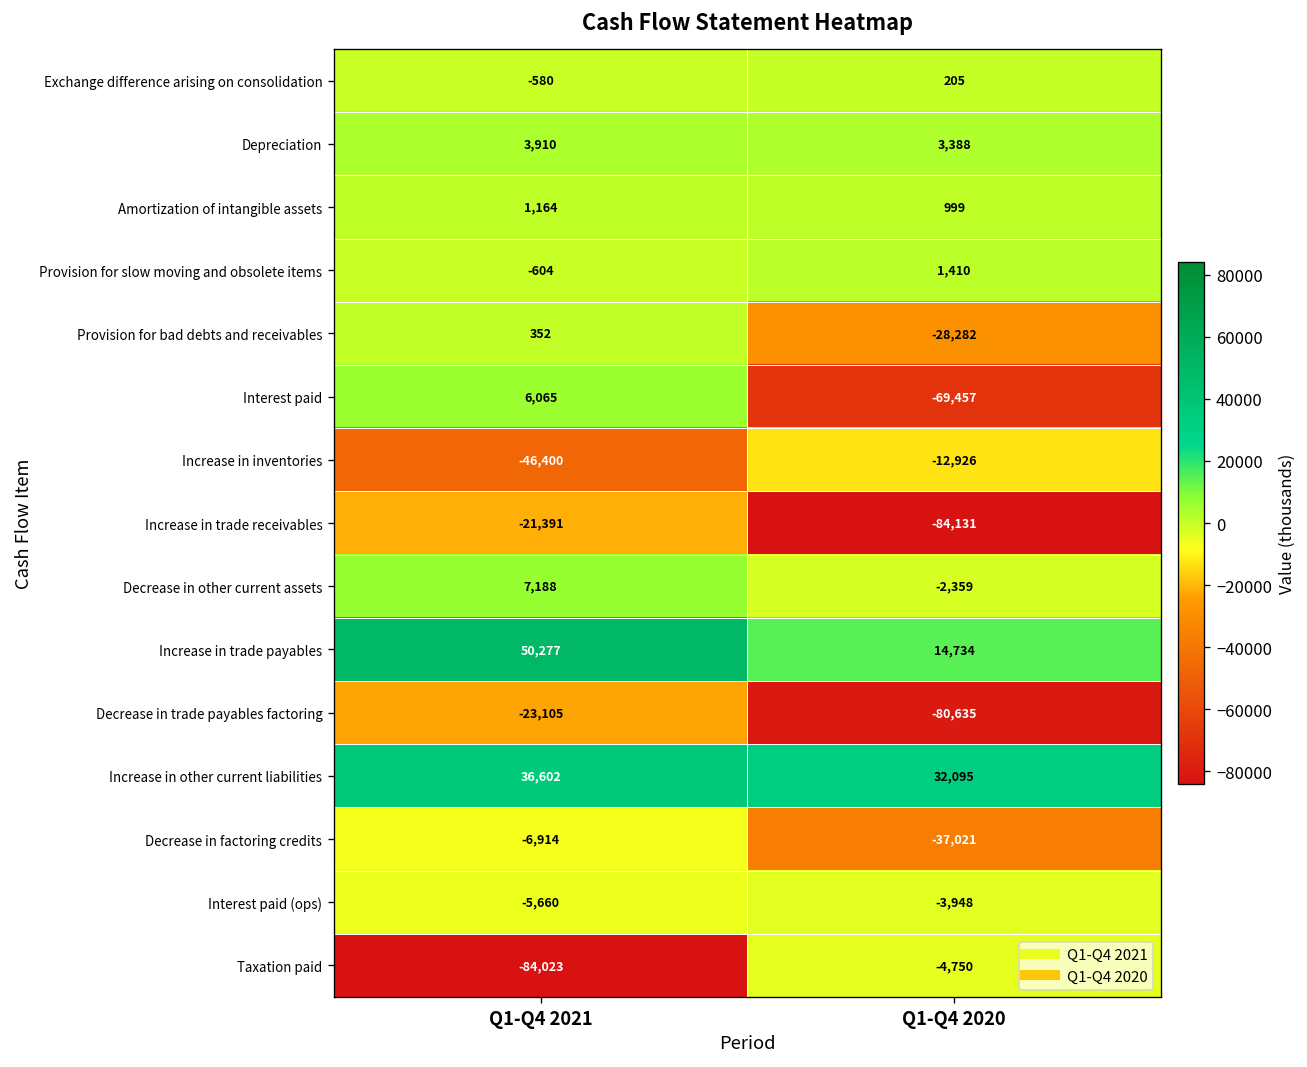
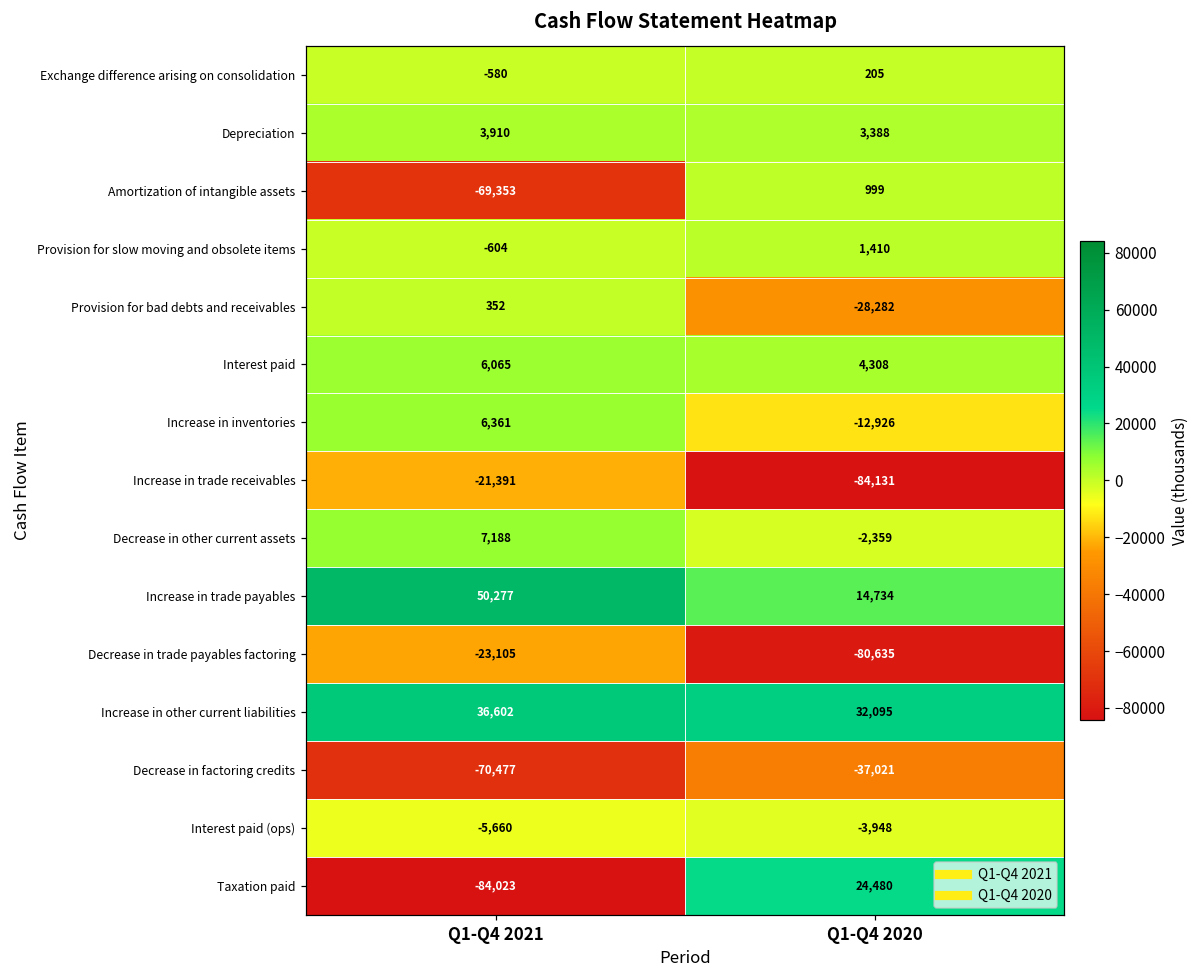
  {
    "Exchange difference arising on consolidation": {
      "Q1-Q4 2021": "-580",
      "Q1-Q4 2020": "205"
    },
    "Depreciation": {
      "Q1-Q4 2021": "3,910",
      "Q1-Q4 2020": "3,388"
    },
    "Amortization of intangible assets": {
-     "Q1-Q4 2021": "1,164",
+     "Q1-Q4 2021": "-69,353",
      "Q1-Q4 2020": "999"
    },
    "Provision for slow moving and obsolete items": {
      "Q1-Q4 2021": "-604",
      "Q1-Q4 2020": "1,410"
    },
    "Provision for bad debts and receivables": {
      "Q1-Q4 2021": "352",
      "Q1-Q4 2020": "-28,282"
    },
    "Interest paid": {
      "Q1-Q4 2021": "6,065",
-     "Q1-Q4 2020": "-69,457"
+     "Q1-Q4 2020": "4,308"
    },
    "Increase in inventories": {
-     "Q1-Q4 2021": "-46,400",
+     "Q1-Q4 2021": "6,361",
      "Q1-Q4 2020": "-12,926"
    },
    "Increase in trade receivables": {
      "Q1-Q4 2021": "-21,391",
      "Q1-Q4 2020": "-84,131"
    },
    "Decrease in other current assets": {
      "Q1-Q4 2021": "7,188",
      "Q1-Q4 2020": "-2,359"
    },
    "Increase in trade payables": {
      "Q1-Q4 2021": "50,277",
      "Q1-Q4 2020": "14,734"
    },
    "Decrease in trade payables factoring": {
      "Q1-Q4 2021": "-23,105",
      "Q1-Q4 2020": "-80,635"
    },
    "Increase in other current liabilities": {
      "Q1-Q4 2021": "36,602",
      "Q1-Q4 2020": "32,095"
    },
    "Decrease in factoring credits": {
-     "Q1-Q4 2021": "-6,914",
+     "Q1-Q4 2021": "-70,477",
      "Q1-Q4 2020": "-37,021"
    },
    "Interest paid (ops)": {
      "Q1-Q4 2021": "-5,660",
      "Q1-Q4 2020": "-3,948"
    },
    "Taxation paid": {
      "Q1-Q4 2021": "-84,023",
-     "Q1-Q4 2020": "-4,750"
+     "Q1-Q4 2020": "24,480"
    }
  }
